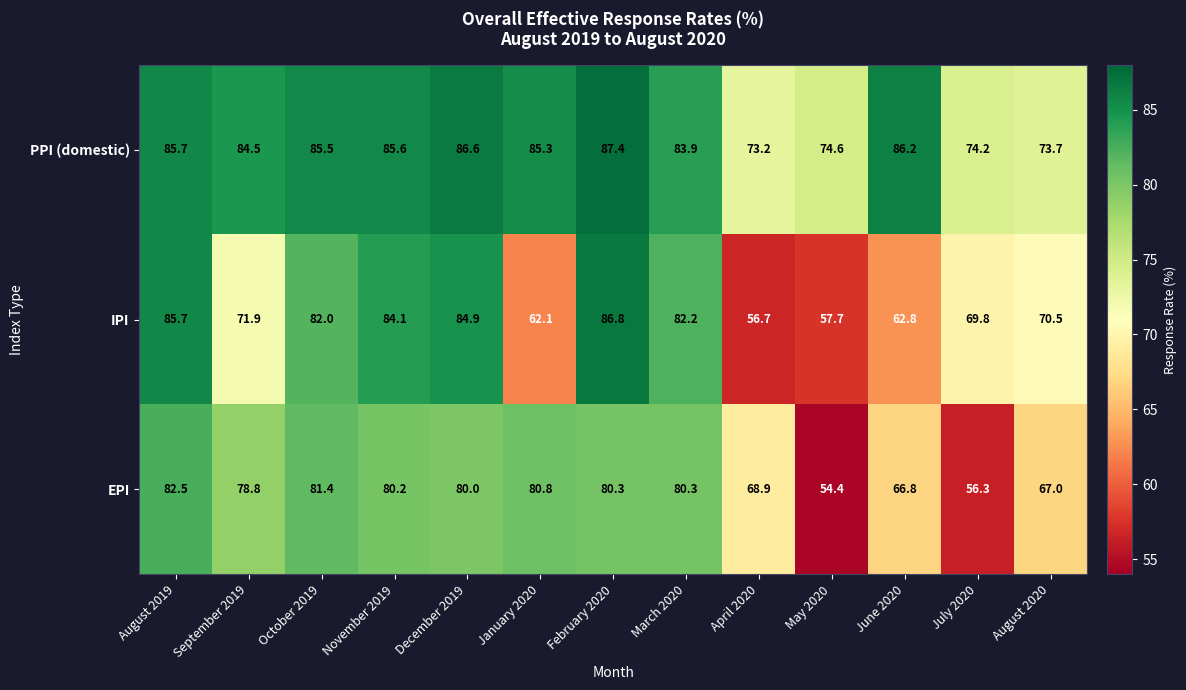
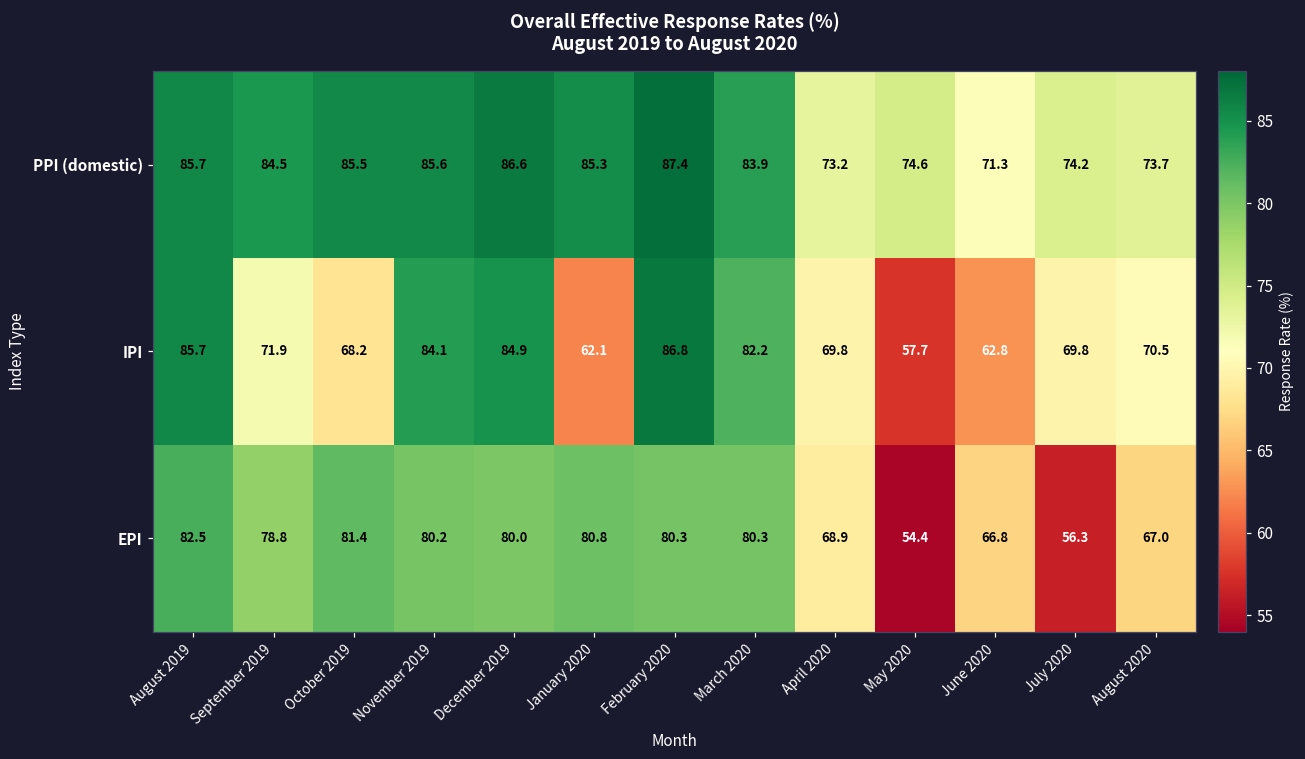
  {
    "PPI (domestic)": {
      "August 2019": 85.7,
      "September 2019": 84.5,
      "October 2019": 85.5,
      "November 2019": 85.6,
      "December 2019": 86.6,
      "January 2020": 85.3,
      "February 2020": 87.4,
      "March 2020": 83.9,
      "April 2020": 73.2,
      "May 2020": 74.6,
-     "June 2020": 86.2,
+     "June 2020": 71.3,
      "July 2020": 74.2,
      "August 2020": 73.7
    },
    "IPI": {
      "August 2019": 85.7,
      "September 2019": 71.9,
-     "October 2019": 82.0,
+     "October 2019": 68.2,
      "November 2019": 84.1,
      "December 2019": 84.9,
      "January 2020": 62.1,
      "February 2020": 86.8,
      "March 2020": 82.2,
-     "April 2020": 56.7,
+     "April 2020": 69.8,
      "May 2020": 57.7,
      "June 2020": 62.8,
      "July 2020": 69.8,
      "August 2020": 70.5
    },
    "EPI": {
      "August 2019": 82.5,
      "September 2019": 78.8,
      "October 2019": 81.4,
      "November 2019": 80.2,
      "December 2019": 80.0,
      "January 2020": 80.8,
      "February 2020": 80.3,
      "March 2020": 80.3,
      "April 2020": 68.9,
      "May 2020": 54.4,
      "June 2020": 66.8,
      "July 2020": 56.3,
      "August 2020": 67.0
    }
  }
